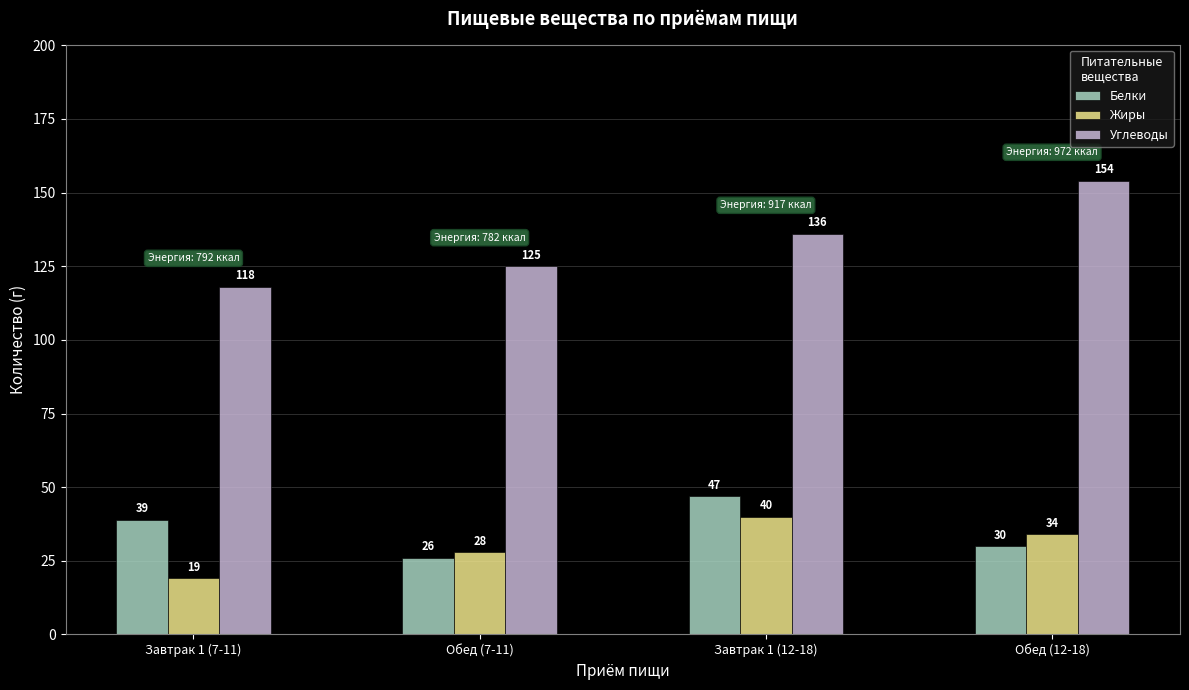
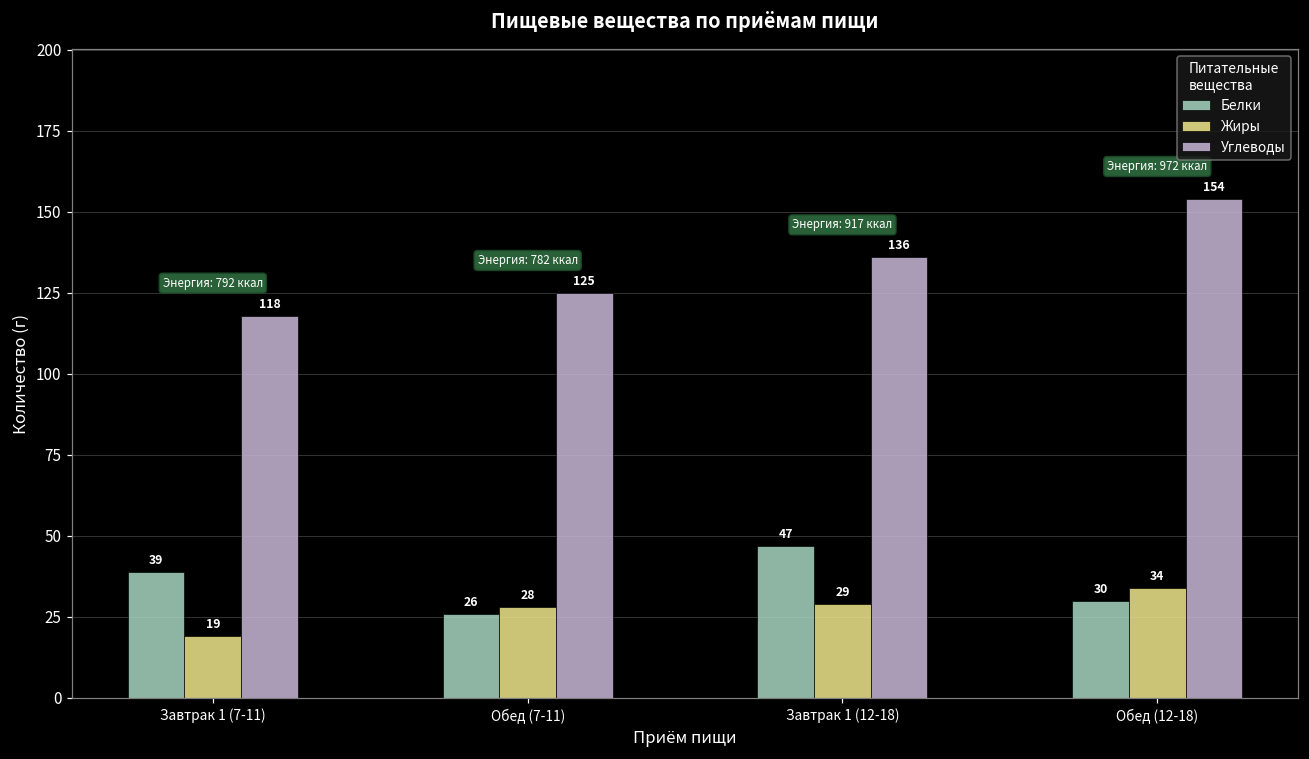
  {
    "Жиры": {
      "Завтрак 1 (7-11)": 19,
      "Обед (7-11)": 28,
-     "Завтрак 1 (12-18)": 40,
+     "Завтрак 1 (12-18)": 29,
      "Обед (12-18)": 34
    }
  }
